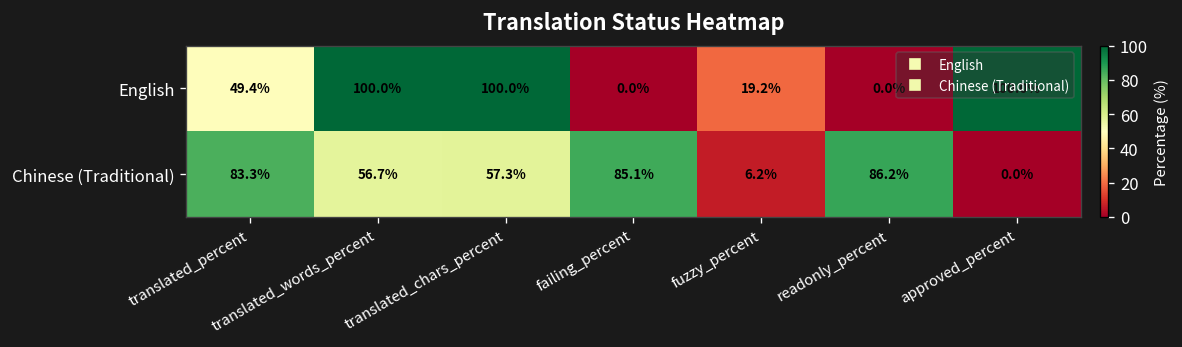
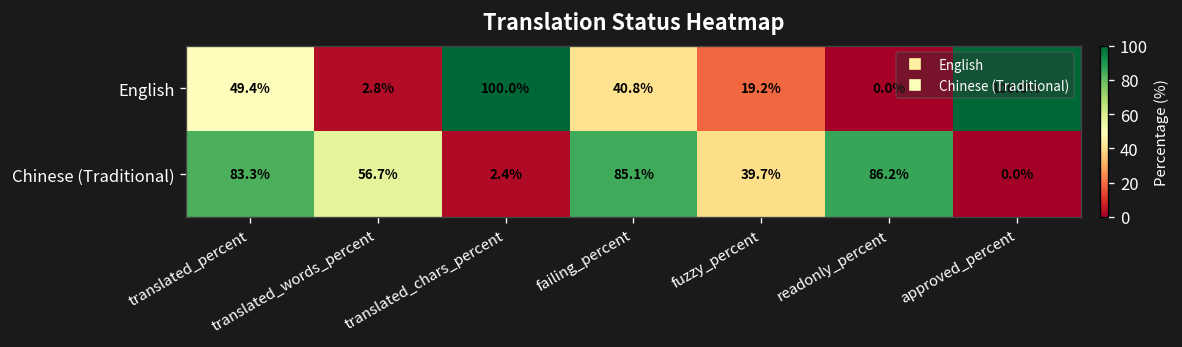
  {
    "English": {
      "translated_percent": "49.4%",
-     "translated_words_percent": "100.0%",
+     "translated_words_percent": "2.8%",
      "translated_chars_percent": "100.0%",
-     "failing_percent": "0.0%",
+     "failing_percent": "40.8%",
      "fuzzy_percent": "19.2%"
    },
    "Chinese (Traditional)": {
      "translated_percent": "83.3%",
      "translated_words_percent": "56.7%",
-     "translated_chars_percent": "57.3%",
+     "translated_chars_percent": "2.4%",
      "failing_percent": "85.1%",
-     "fuzzy_percent": "6.2%",
+     "fuzzy_percent": "39.7%",
      "readonly_percent": "86.2%",
      "approved_percent": "0.0%"
    }
  }
